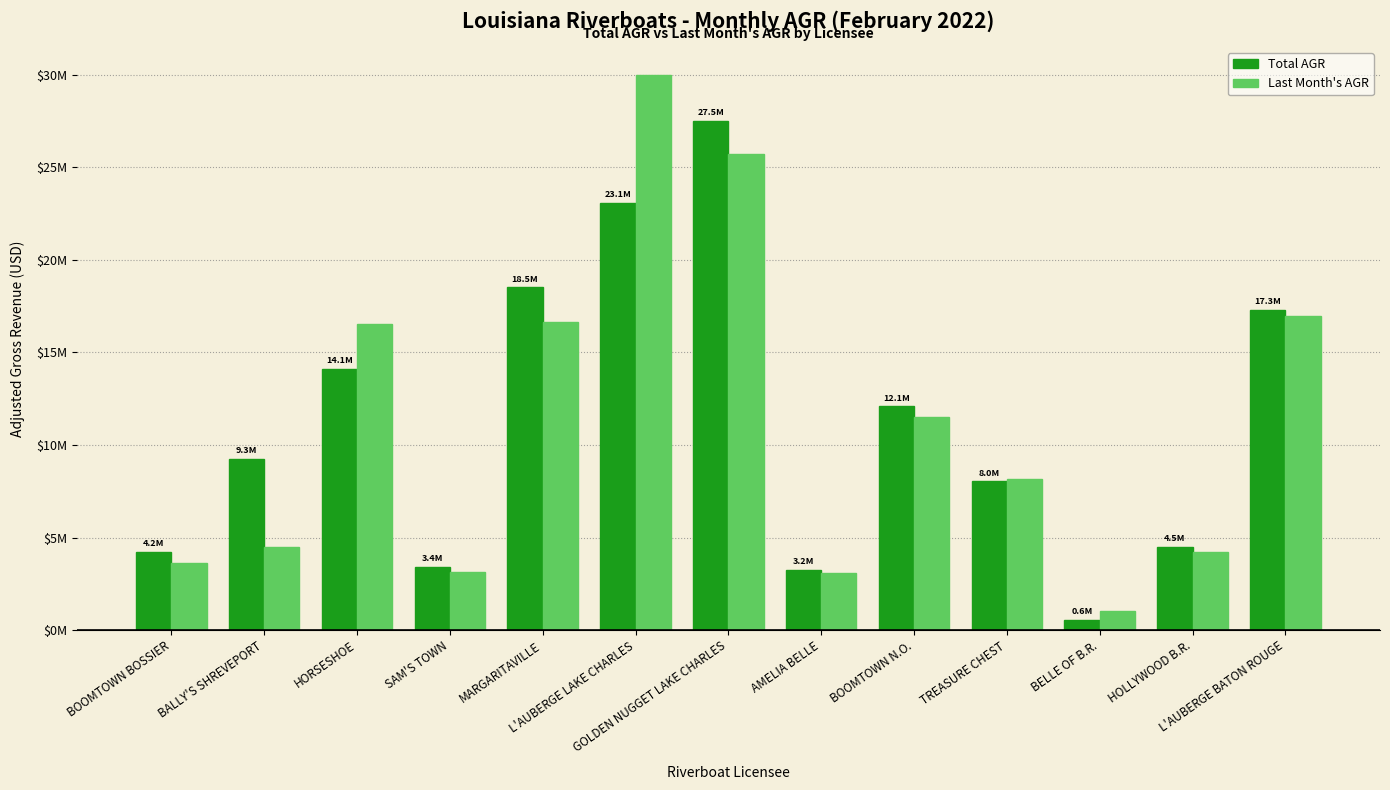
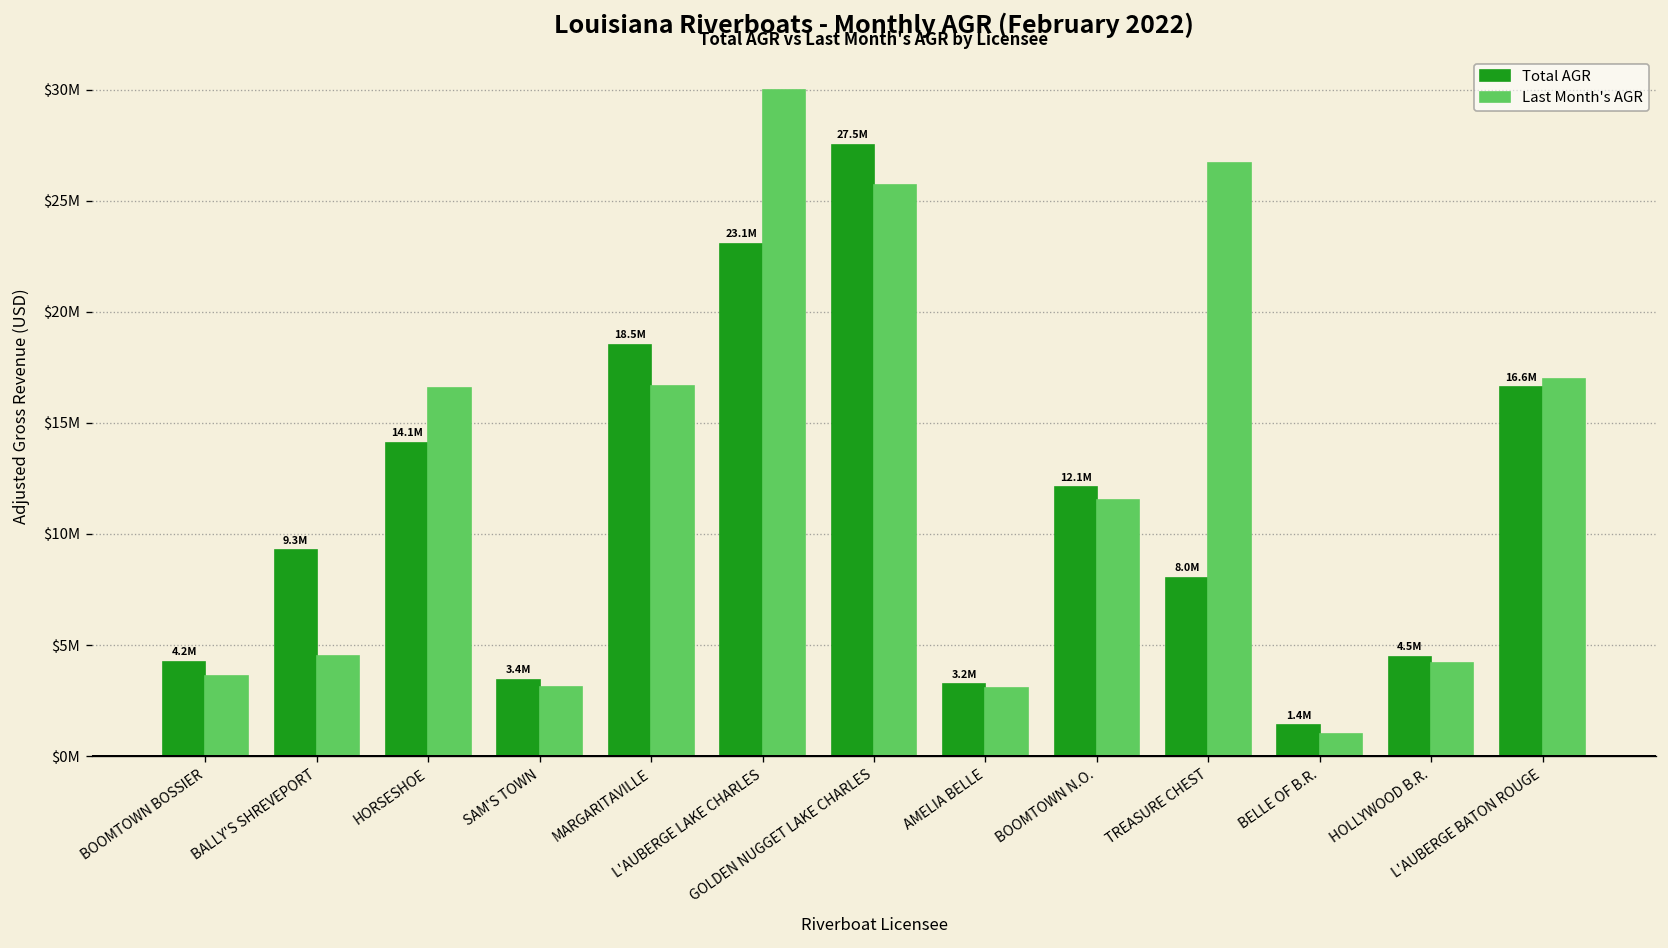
  {
    "Total AGR": {
      "BOOMTOWN BOSSIER": "4.2M",
      "BALLY'S SHREVEPORT": "9.3M",
      "HORSESHOE": "14.1M",
      "SAM'S TOWN": "3.4M",
      "MARGARITAVILLE": "18.5M",
      "L'AUBERGE LAKE CHARLES": "23.1M",
      "GOLDEN NUGGET LAKE CHARLES": "27.5M",
      "AMELIA BELLE": "3.2M",
      "BOOMTOWN N.O.": "12.1M",
      "TREASURE CHEST": "8.0M",
-     "BELLE OF B.R.": "0.6M",
+     "BELLE OF B.R.": "1.4M",
      "HOLLYWOOD B.R.": "4.5M",
-     "L'AUBERGE BATON ROUGE": "17.3M"
+     "L'AUBERGE BATON ROUGE": "16.6M"
    },
    "Last Month's AGR": {
      "BOOMTOWN BOSSIER": "$3600000",
      "BALLY'S SHREVEPORT": "$4500000",
      "HORSESHOE": "$16600000",
      "SAM'S TOWN": "$3100000",
      "MARGARITAVILLE": "$16700000",
      "L'AUBERGE LAKE CHARLES": "$30000000",
      "GOLDEN NUGGET LAKE CHARLES": "$25700000",
      "AMELIA BELLE": "$3100000",
      "BOOMTOWN N.O.": "$11500000",
-     "TREASURE CHEST": "$8200000",
+     "TREASURE CHEST": "$26700000",
      "BELLE OF B.R.": "$1000000",
      "HOLLYWOOD B.R.": "$4200000",
      "L'AUBERGE BATON ROUGE": "$17000000"
    }
  }
